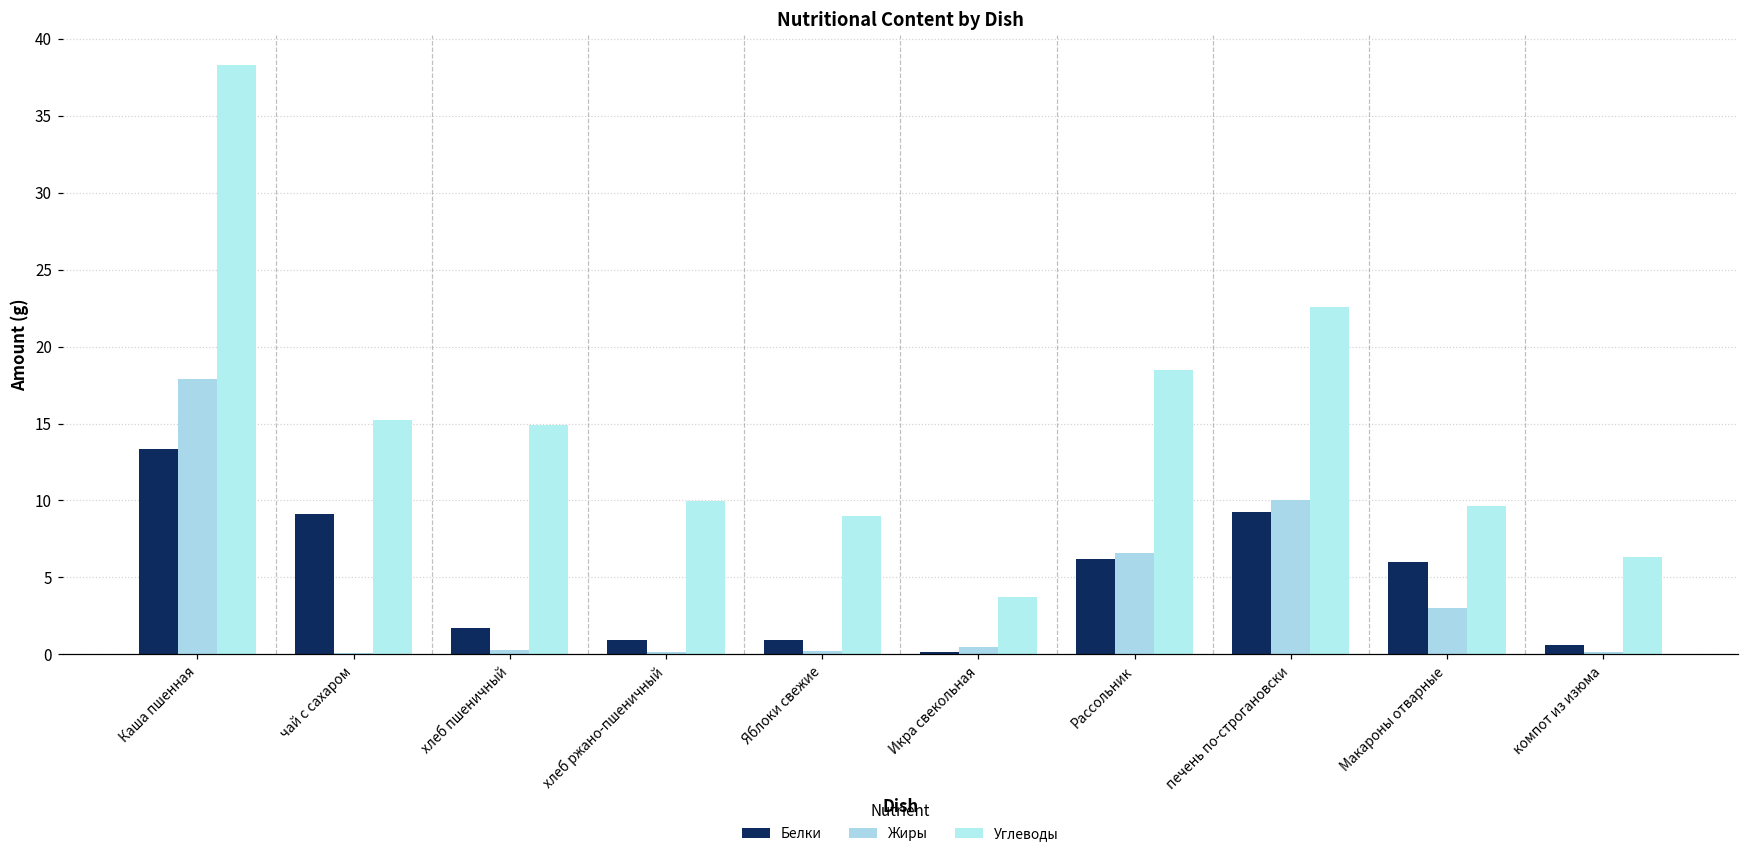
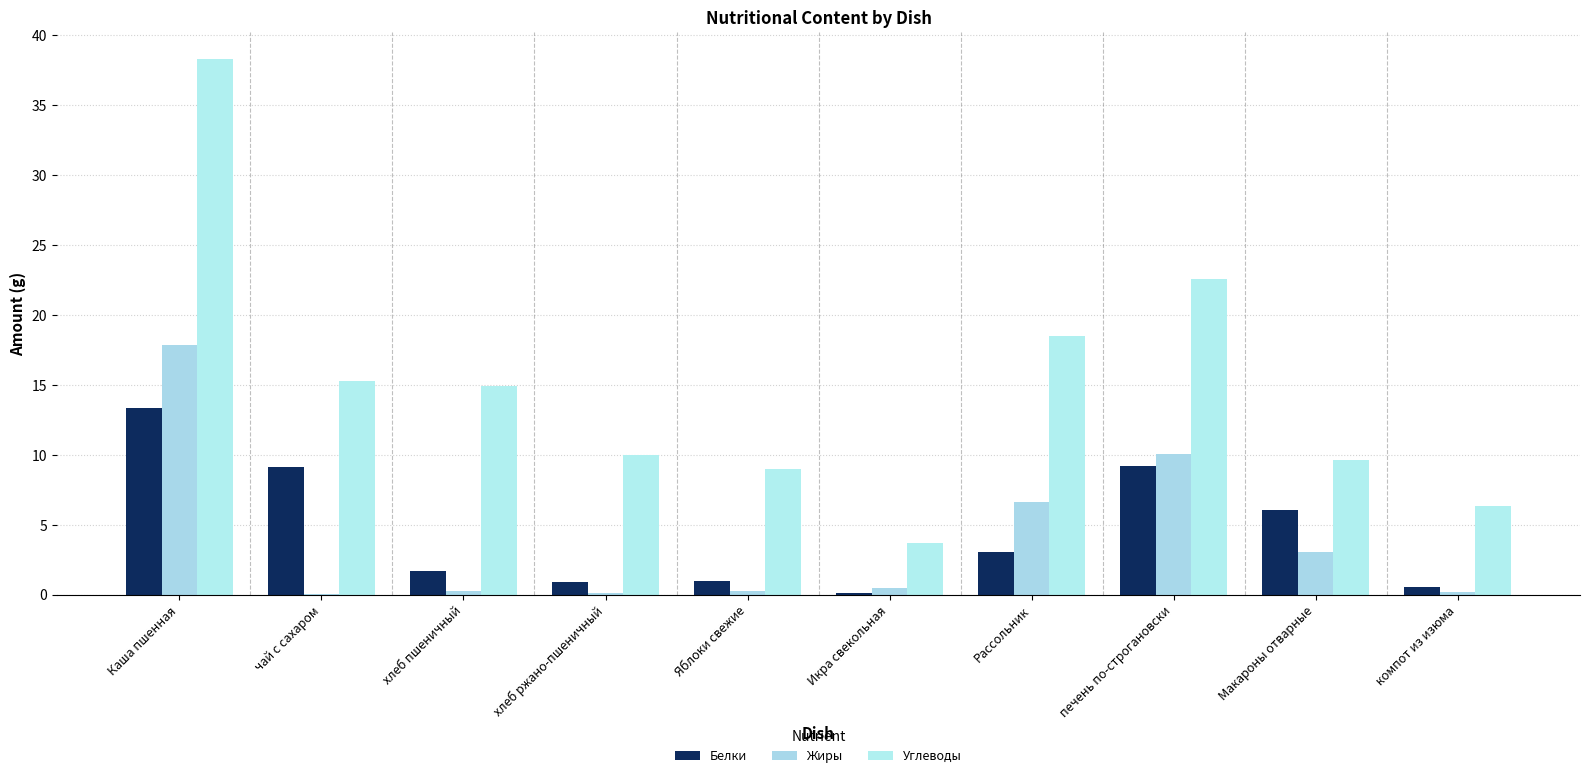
  {
    "Белки": {
      "Каша пшенная": 13.3,
      "чай с сахаром": 9.1,
      "хлеб пшеничный": 1.7,
      "хлеб ржано-пшеничный": 0.9,
      "Яблоки свежие": 1.0,
-     "Рассольник": 6.2,
+     "Рассольник": 3.1,
      "печень по-строгановски": 9.2,
      "Макароны отварные": 6.0,
      "компот из изюма": 0.6
    }
  }
